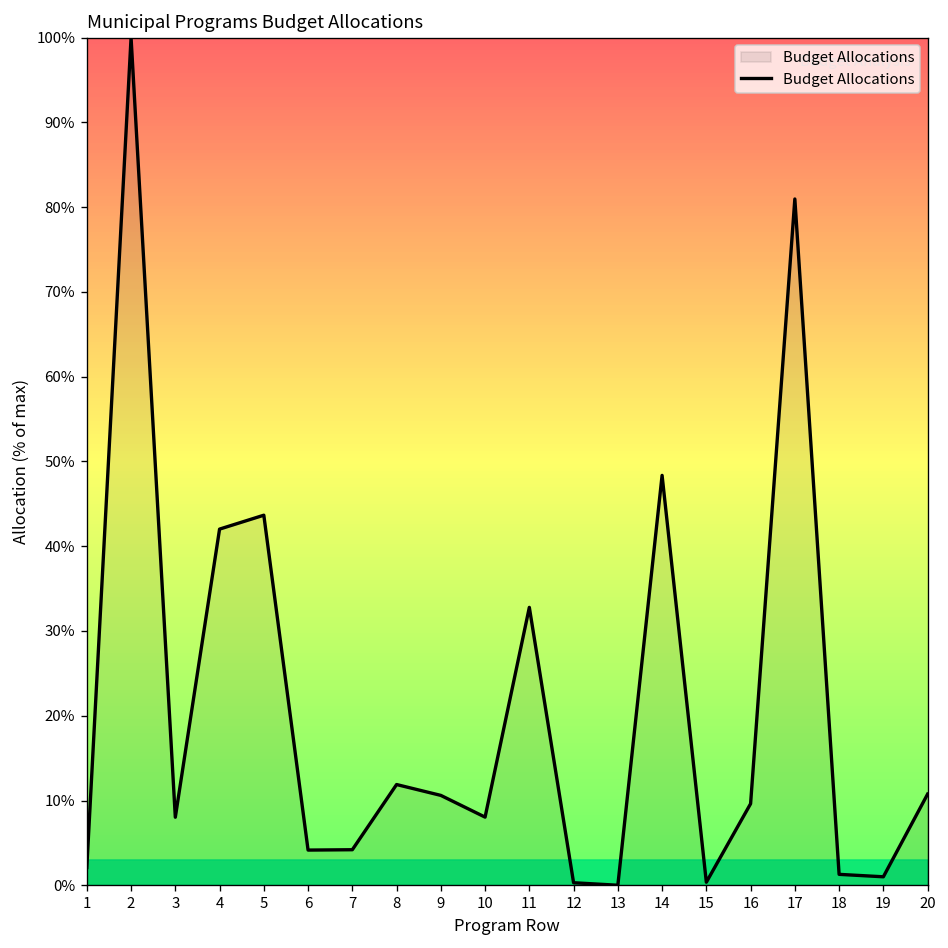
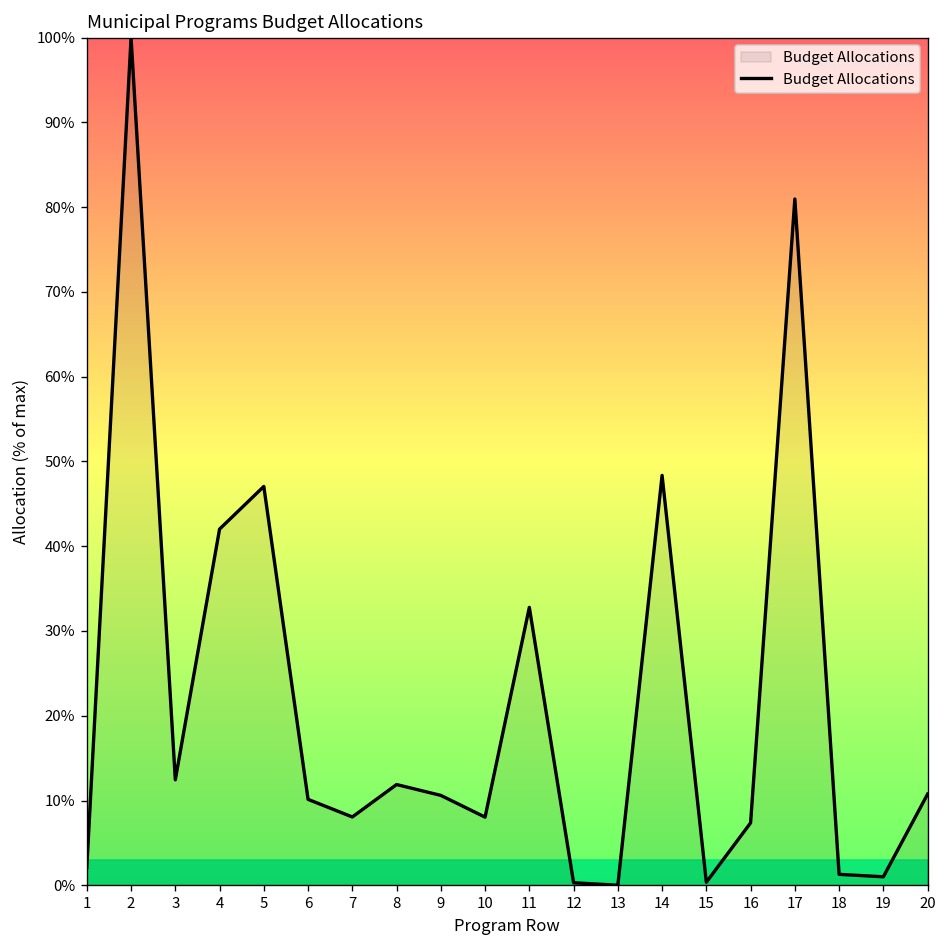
  {
    "2": "100%",
-   "3": "8%",
+   "3": "12%",
    "4": "42%",
-   "5": "44%",
-   "6": "4%",
-   "7": "4%",
+   "5": "47%",
+   "6": "10%",
+   "7": "8%",
    "8": "12%",
    "9": "11%",
    "10": "8%",
    "11": "33%",
    "14": "48%",
-   "16": "10%",
+   "16": "7%",
    "17": "81%",
    "20": "11%"
  }
